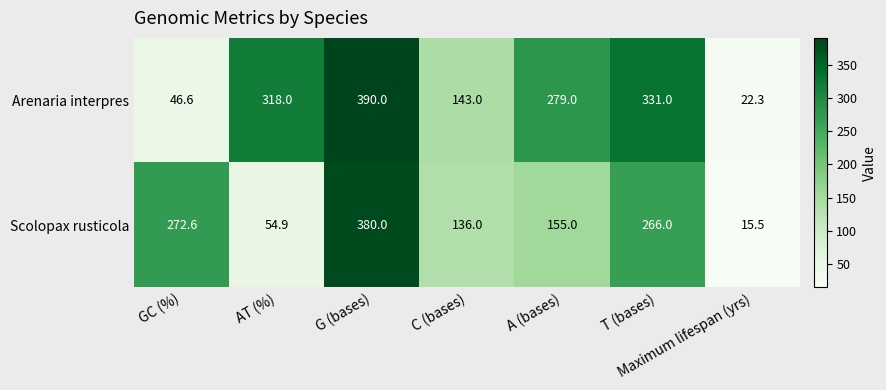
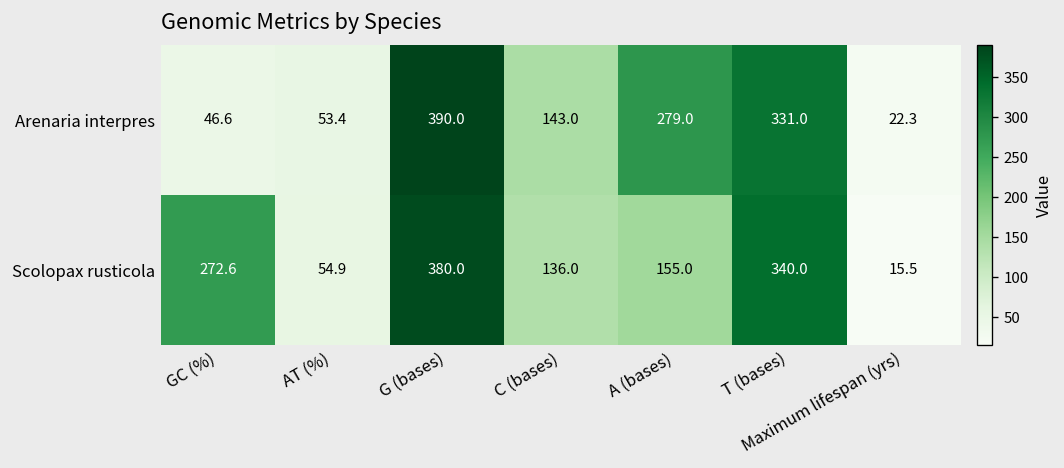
  {
    "Arenaria interpres": {
      "GC (%)": 46.6,
-     "AT (%)": 318.0,
+     "AT (%)": 53.4,
      "G (bases)": 390.0,
      "C (bases)": 143.0,
      "A (bases)": 279.0,
      "T (bases)": 331.0,
      "Maximum lifespan (yrs)": 22.3
    },
    "Scolopax rusticola": {
      "GC (%)": 272.6,
      "AT (%)": 54.9,
      "G (bases)": 380.0,
      "C (bases)": 136.0,
      "A (bases)": 155.0,
-     "T (bases)": 266.0,
+     "T (bases)": 340.0,
      "Maximum lifespan (yrs)": 15.5
    }
  }
